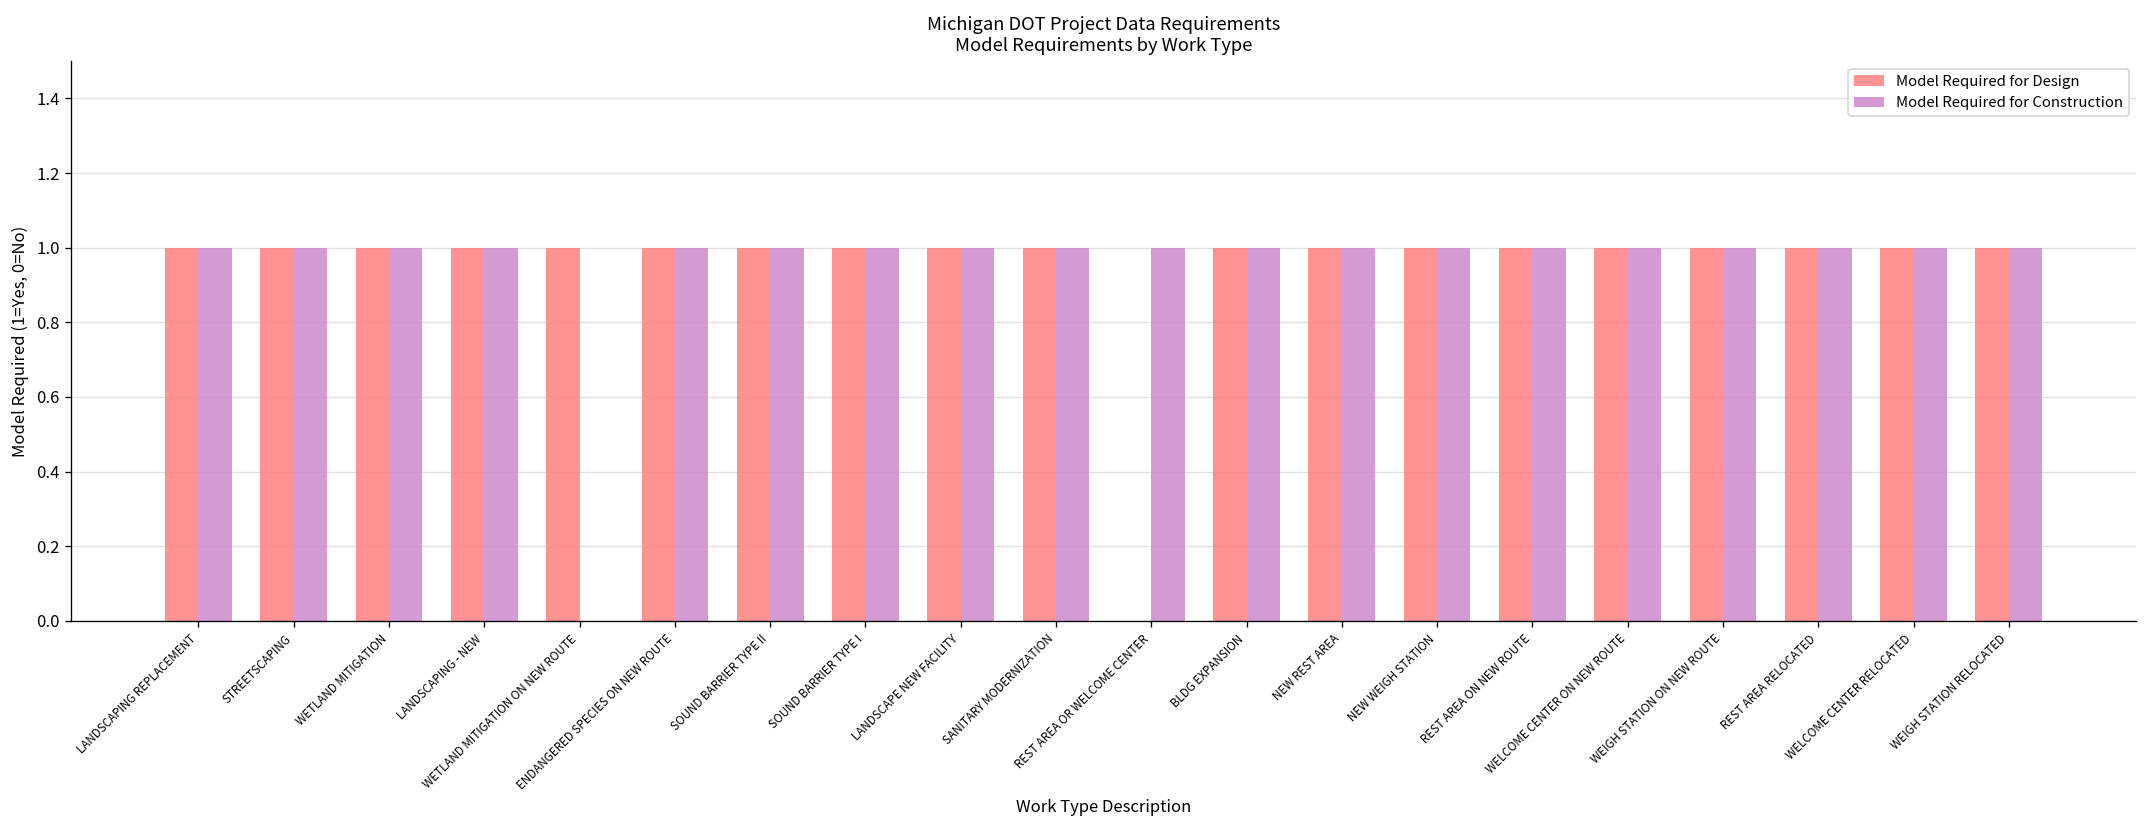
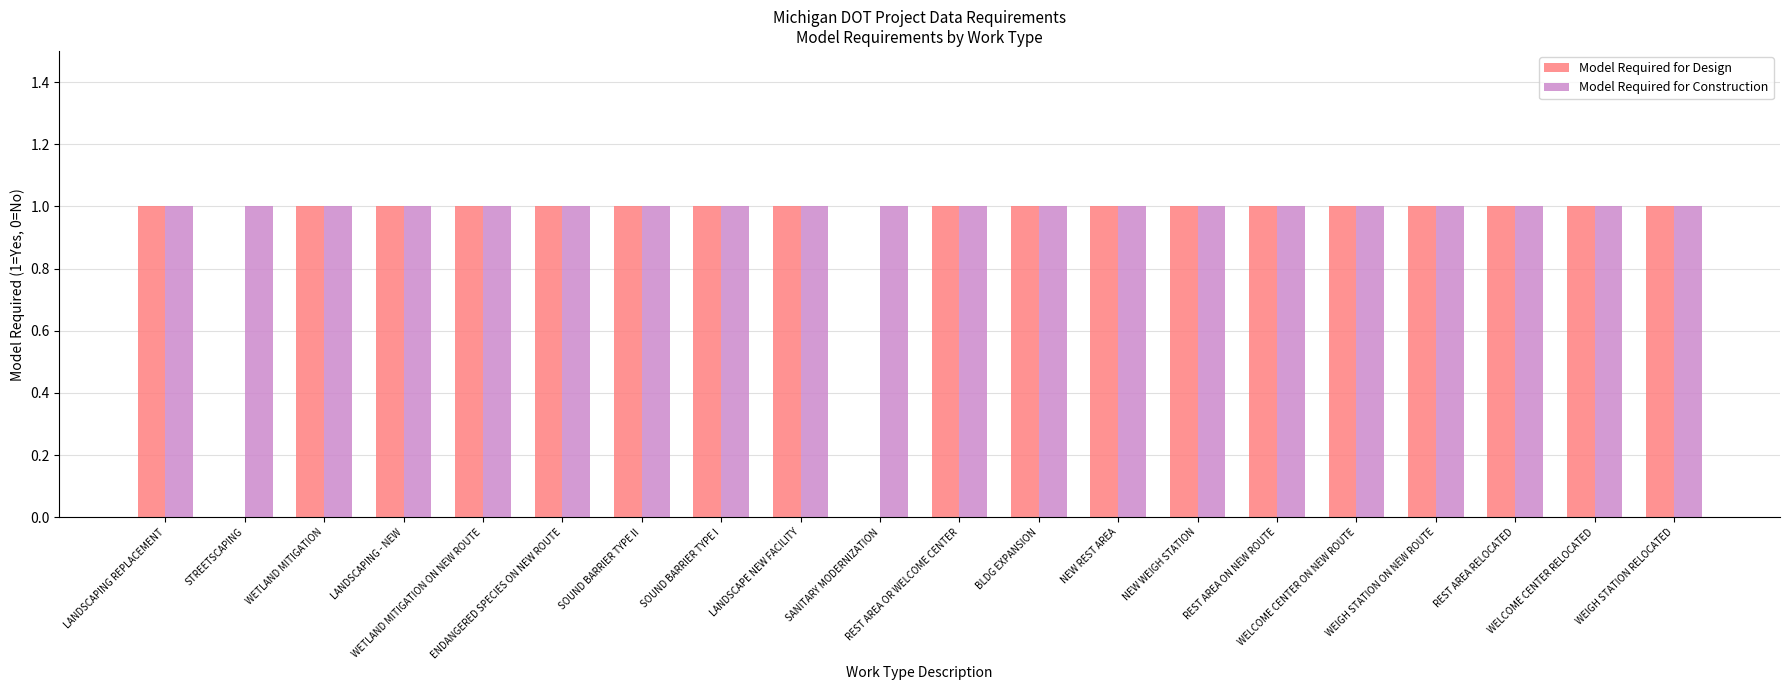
  {
    "Model Required for Design": {
      "LANDSCAPING REPLACEMENT": 1,
-     "STREETSCAPING": 1,
+     "STREETSCAPING": 0,
      "WETLAND MITIGATION": 1,
      "LANDSCAPING - NEW": 1,
      "WETLAND MITIGATION ON NEW ROUTE": 1,
      "ENDANGERED SPECIES ON NEW ROUTE": 1,
      "SOUND BARRIER TYPE II": 1,
      "SOUND BARRIER TYPE I": 1,
      "LANDSCAPE NEW FACILITY": 1,
-     "SANITARY MODERNIZATION": 1,
-     "REST AREA OR WELCOME CENTER": 0,
+     "SANITARY MODERNIZATION": 0,
+     "REST AREA OR WELCOME CENTER": 1,
      "BLDG EXPANSION": 1,
      "NEW REST AREA": 1,
      "NEW WEIGH STATION": 1,
      "REST AREA ON NEW ROUTE": 1,
      "WELCOME CENTER ON NEW ROUTE": 1,
      "WEIGH STATION ON NEW ROUTE": 1,
      "REST AREA RELOCATED": 1,
      "WELCOME CENTER RELOCATED": 1,
      "WEIGH STATION RELOCATED": 1
    },
    "Model Required for Construction": {
      "LANDSCAPING REPLACEMENT": 1,
      "STREETSCAPING": 1,
      "WETLAND MITIGATION": 1,
      "LANDSCAPING - NEW": 1,
-     "WETLAND MITIGATION ON NEW ROUTE": 0,
+     "WETLAND MITIGATION ON NEW ROUTE": 1,
      "ENDANGERED SPECIES ON NEW ROUTE": 1,
      "SOUND BARRIER TYPE II": 1,
      "SOUND BARRIER TYPE I": 1,
      "LANDSCAPE NEW FACILITY": 1,
      "SANITARY MODERNIZATION": 1,
      "REST AREA OR WELCOME CENTER": 1,
      "BLDG EXPANSION": 1,
      "NEW REST AREA": 1,
      "NEW WEIGH STATION": 1,
      "REST AREA ON NEW ROUTE": 1,
      "WELCOME CENTER ON NEW ROUTE": 1,
      "WEIGH STATION ON NEW ROUTE": 1,
      "REST AREA RELOCATED": 1,
      "WELCOME CENTER RELOCATED": 1,
      "WEIGH STATION RELOCATED": 1
    }
  }
